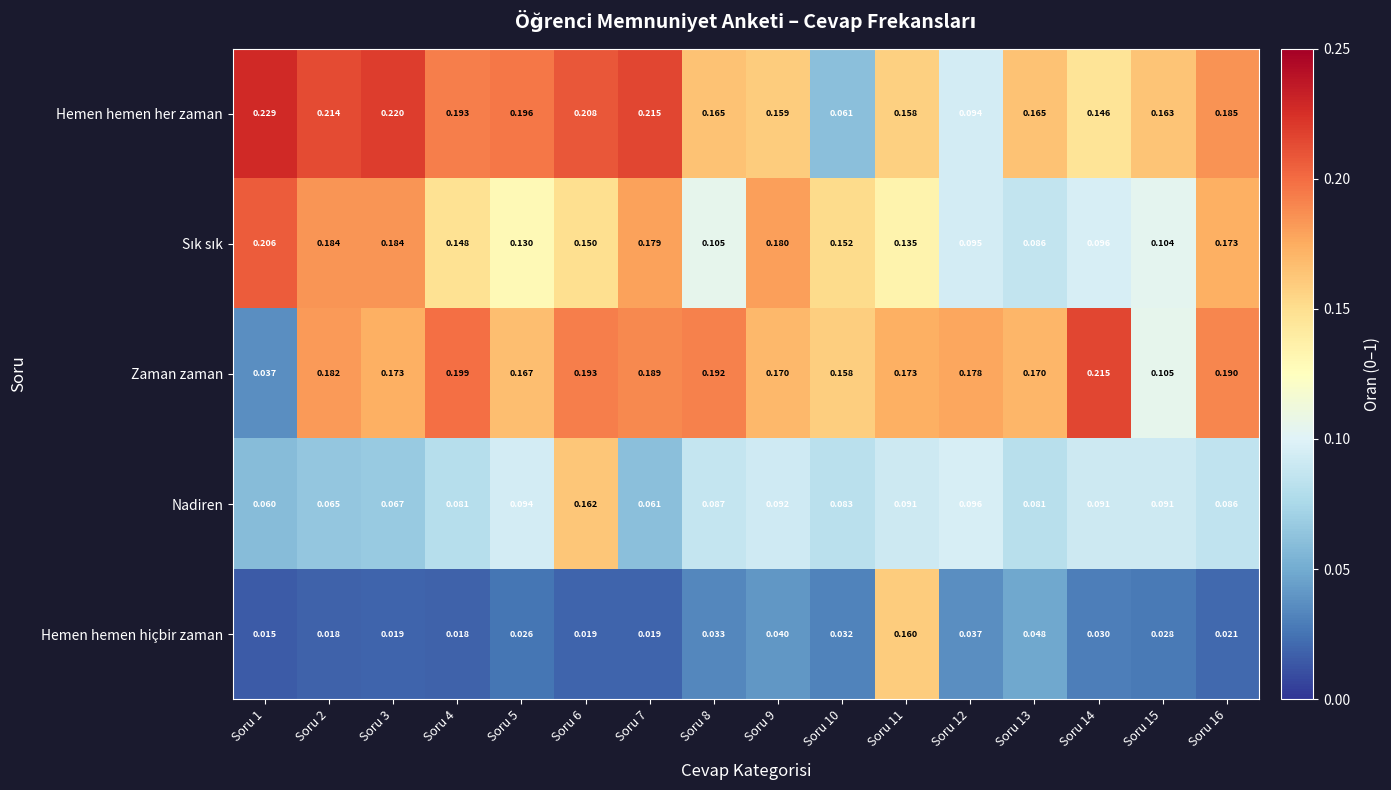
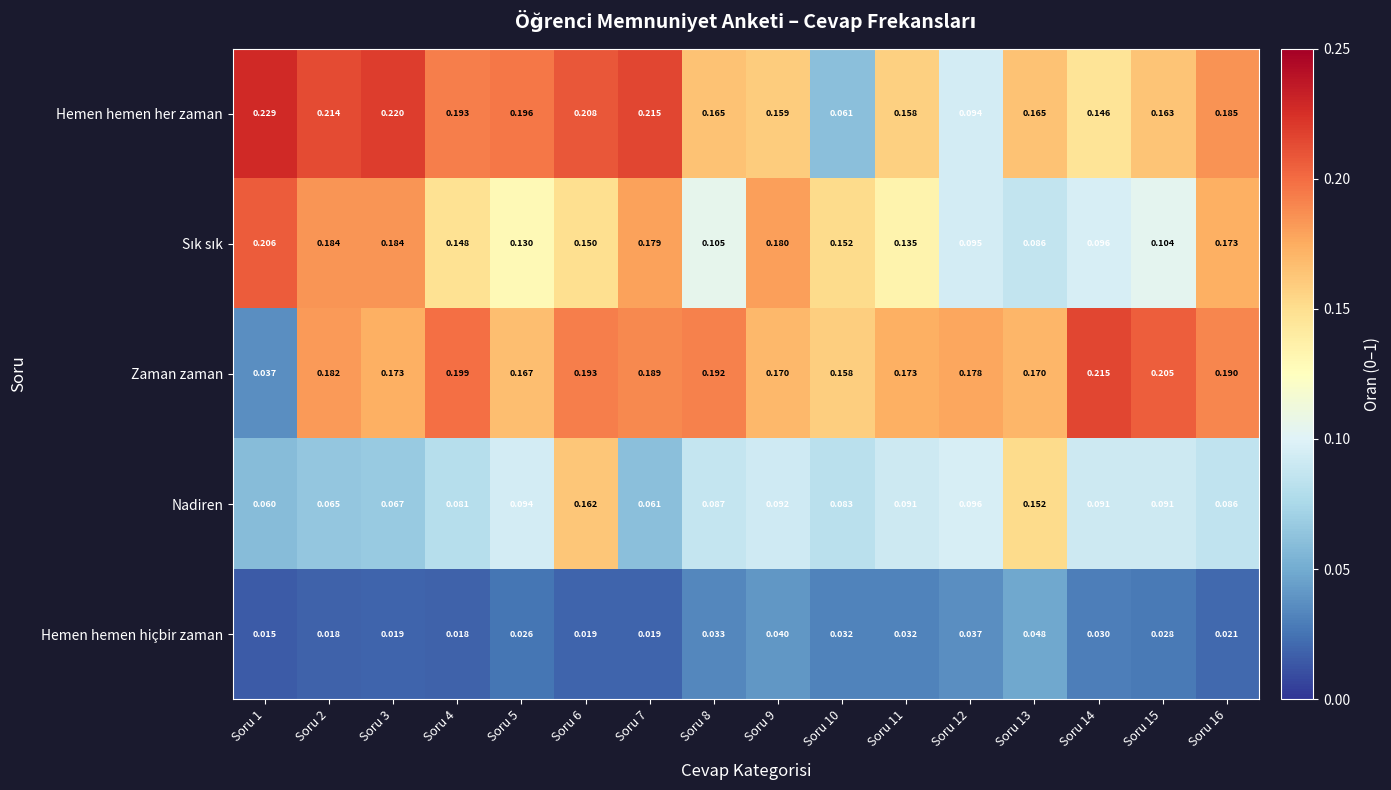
  {
    "Hemen hemen her zaman": {
      "Soru 1": 0.229,
      "Soru 2": 0.214,
      "Soru 3": 0.220,
      "Soru 4": 0.193,
      "Soru 5": 0.196,
      "Soru 6": 0.208,
      "Soru 7": 0.215,
      "Soru 8": 0.165,
      "Soru 9": 0.159,
      "Soru 10": 0.061,
      "Soru 11": 0.158,
      "Soru 13": 0.165,
      "Soru 14": 0.146,
      "Soru 15": 0.163,
      "Soru 16": 0.185
    },
    "Sık sık": {
      "Soru 1": 0.206,
      "Soru 2": 0.184,
      "Soru 3": 0.184,
      "Soru 4": 0.148,
      "Soru 5": 0.130,
      "Soru 6": 0.150,
      "Soru 7": 0.179,
      "Soru 8": 0.105,
      "Soru 9": 0.180,
      "Soru 10": 0.152,
      "Soru 11": 0.135,
      "Soru 13": 0.086,
      "Soru 15": 0.104,
      "Soru 16": 0.173
    },
    "Zaman zaman": {
      "Soru 1": 0.037,
      "Soru 2": 0.182,
      "Soru 3": 0.173,
      "Soru 4": 0.199,
      "Soru 5": 0.167,
      "Soru 6": 0.193,
      "Soru 7": 0.189,
      "Soru 8": 0.192,
      "Soru 9": 0.170,
      "Soru 10": 0.158,
      "Soru 11": 0.173,
      "Soru 12": 0.178,
      "Soru 13": 0.170,
      "Soru 14": 0.215,
-     "Soru 15": 0.105,
+     "Soru 15": 0.205,
      "Soru 16": 0.190
    },
    "Nadiren": {
      "Soru 1": 0.060,
      "Soru 2": 0.065,
      "Soru 3": 0.067,
      "Soru 4": 0.081,
      "Soru 6": 0.162,
      "Soru 7": 0.061,
      "Soru 8": 0.087,
      "Soru 9": 0.092,
      "Soru 10": 0.083,
      "Soru 11": 0.091,
-     "Soru 13": 0.081,
+     "Soru 13": 0.152,
      "Soru 14": 0.091,
      "Soru 15": 0.091,
      "Soru 16": 0.086
    },
    "Hemen hemen hiçbir zaman": {
      "Soru 1": 0.015,
      "Soru 2": 0.018,
      "Soru 3": 0.019,
      "Soru 4": 0.018,
      "Soru 5": 0.026,
      "Soru 6": 0.019,
      "Soru 7": 0.019,
      "Soru 8": 0.033,
      "Soru 9": 0.040,
      "Soru 10": 0.032,
-     "Soru 11": 0.160,
+     "Soru 11": 0.032,
      "Soru 12": 0.037,
      "Soru 13": 0.048,
      "Soru 14": 0.030,
      "Soru 15": 0.028,
      "Soru 16": 0.021
    }
  }
